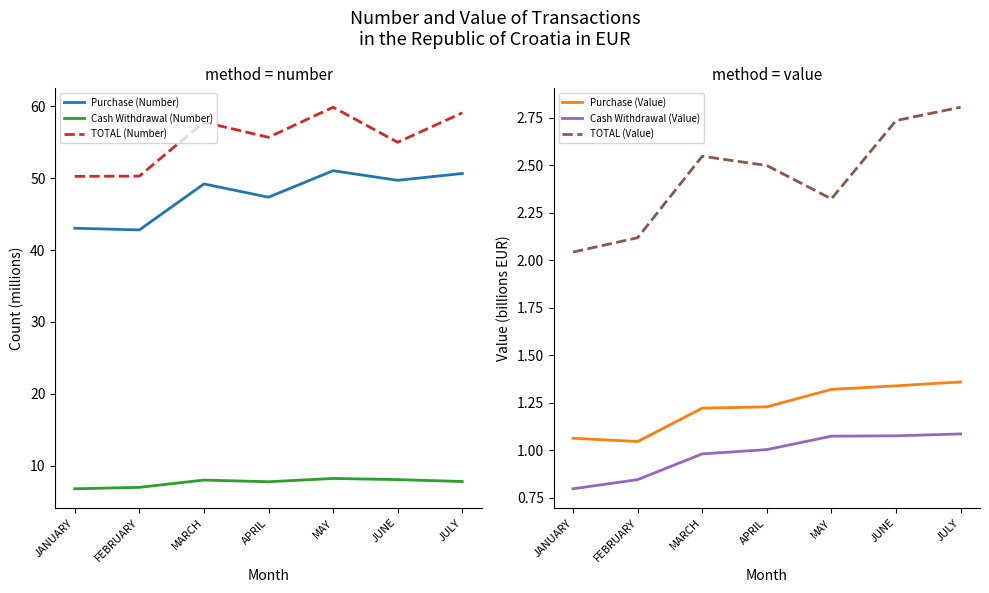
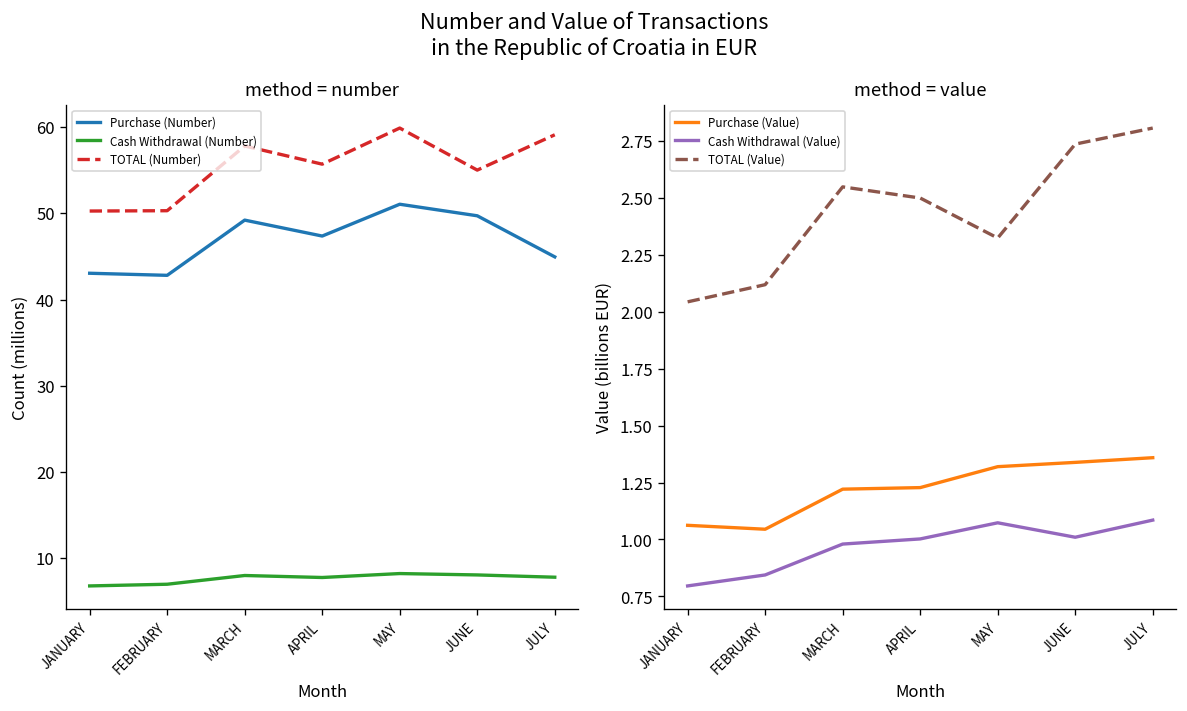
  {
    "method = number": {
      "Purchase (Number)": {
        "JANUARY": 43,
        "FEBRUARY": 43,
        "MARCH": 49,
        "APRIL": 47,
        "MAY": 51,
        "JUNE": 50,
-       "JULY": 51
+       "JULY": 45
      },
      "Cash Withdrawal (Number)": {
        "JANUARY": 7,
        "FEBRUARY": 7,
        "MARCH": 8,
        "APRIL": 8,
        "MAY": 8,
        "JUNE": 8,
        "JULY": 8
      },
      "TOTAL (Number)": {
        "JANUARY": 50,
        "FEBRUARY": 50,
        "APRIL": 56,
        "MAY": 60,
        "JUNE": 55,
        "JULY": 59
      }
    },
    "method = value": {
      "Purchase (Value)": {
        "JANUARY": 1.06,
        "FEBRUARY": 1.05,
        "MARCH": 1.22,
        "APRIL": 1.23,
        "MAY": 1.32,
        "JUNE": 1.34,
        "JULY": 1.36
      },
      "Cash Withdrawal (Value)": {
        "JANUARY": 0.80,
        "FEBRUARY": 0.84,
        "MARCH": 0.98,
        "APRIL": 1.00,
        "MAY": 1.07,
-       "JUNE": 1.08,
+       "JUNE": 1.01,
        "JULY": 1.09
      },
      "TOTAL (Value)": {
        "JANUARY": 2.04,
        "FEBRUARY": 2.12,
        "MARCH": 2.55,
        "APRIL": 2.50,
        "MAY": 2.32,
        "JUNE": 2.74,
        "JULY": 2.81
      }
    }
  }
